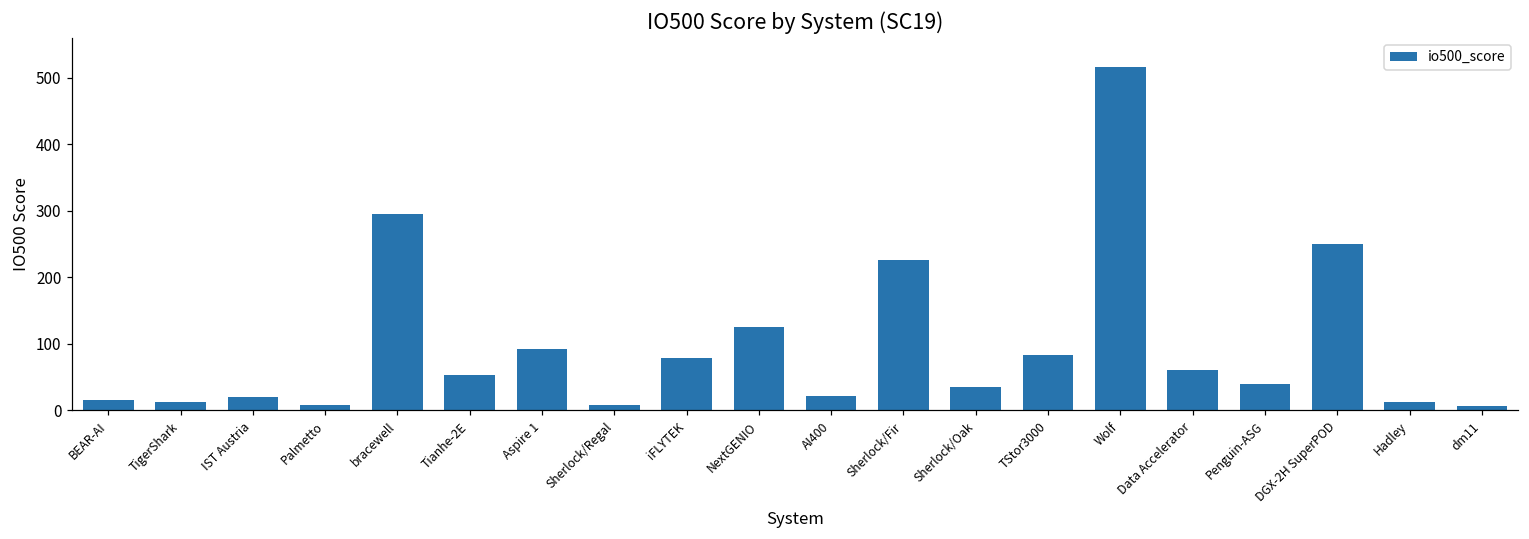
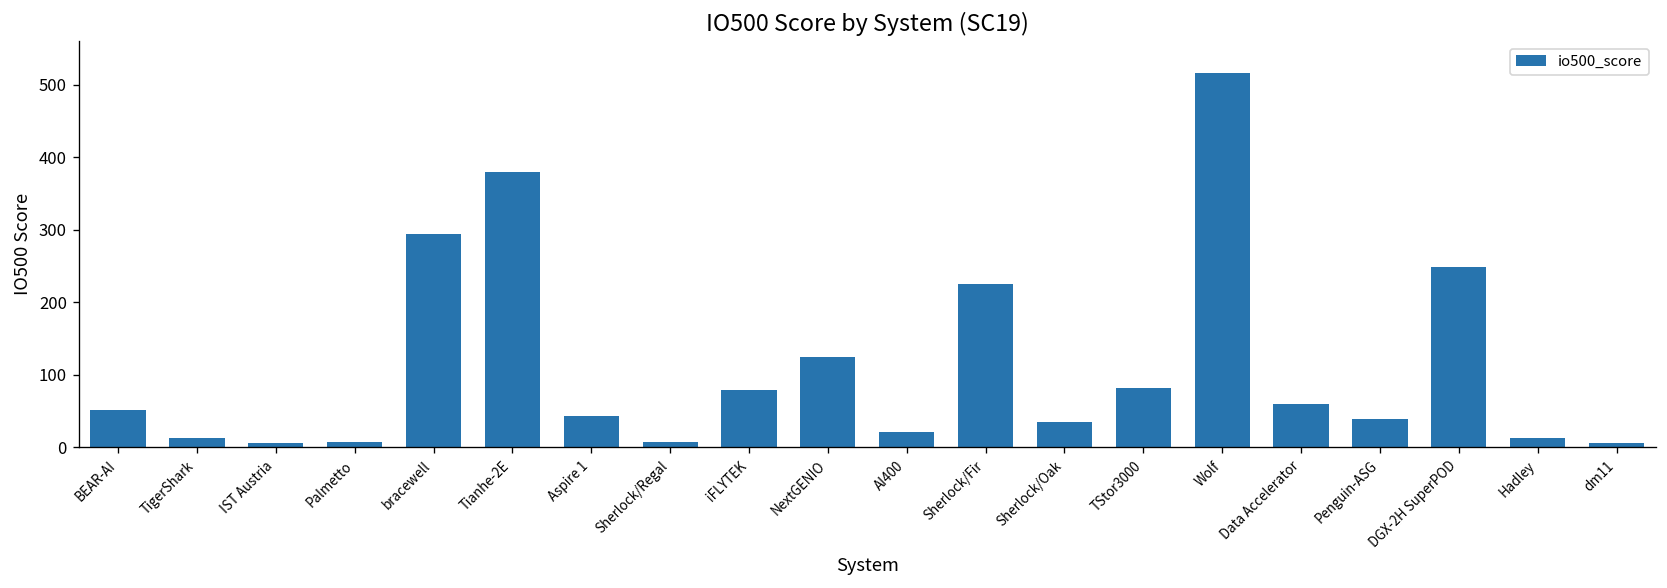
  {
-   "BEAR-AI": 20,
+   "BEAR-AI": 50,
    "TigerShark": 10,
-   "IST Austria": 20,
+   "IST Austria": 10,
    "Palmetto": 10,
    "bracewell": 290,
-   "Tianhe-2E": 50,
-   "Aspire 1": 90,
+   "Tianhe-2E": 380,
+   "Aspire 1": 40,
    "Sherlock/Regal": 10,
    "iFLYTEK": 80,
    "NextGENIO": 130,
    "AI400": 20,
    "Sherlock/Fir": 230,
    "Sherlock/Oak": 30,
    "TStor3000": 80,
    "Wolf": 520,
    "Data Accelerator": 60,
    "Penguin-ASG": 40,
    "DGX-2H SuperPOD": 250,
    "Hadley": 10,
    "dm11": 10
  }
